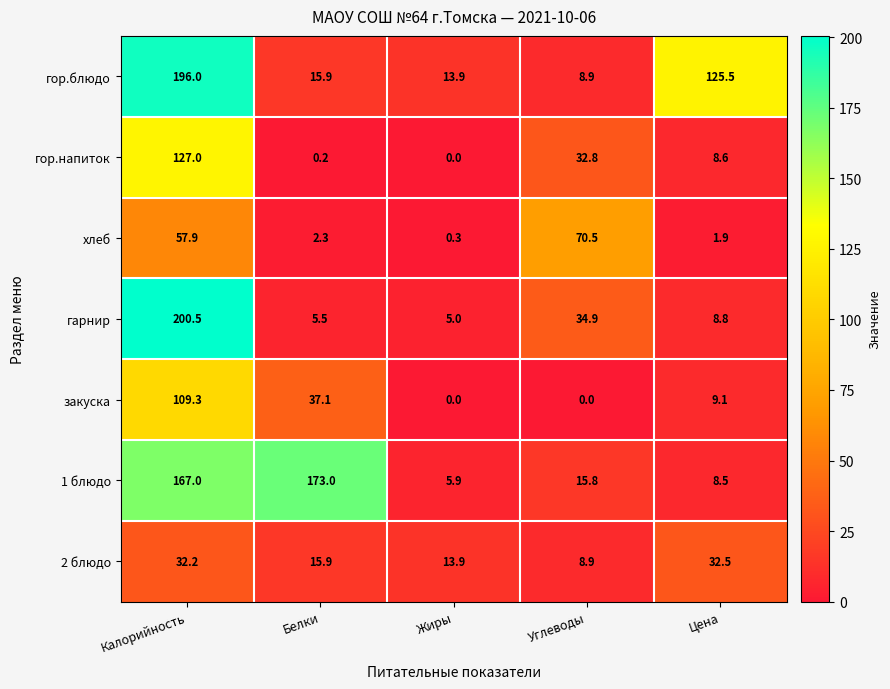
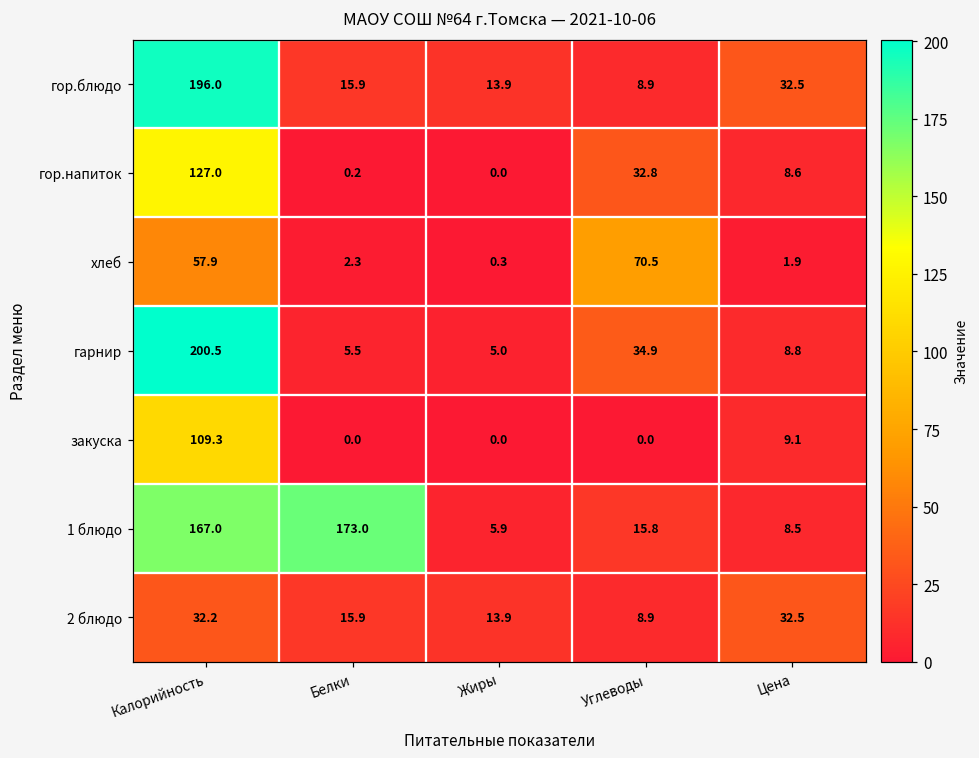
  {
    "гор.блюдо": {
      "Калорийность": 196.0,
      "Белки": 15.9,
      "Жиры": 13.9,
      "Углеводы": 8.9,
-     "Цена": 125.5
+     "Цена": 32.5
    },
    "гор.напиток": {
      "Калорийность": 127.0,
      "Белки": 0.2,
      "Жиры": 0.0,
      "Углеводы": 32.8,
      "Цена": 8.6
    },
    "хлеб": {
      "Калорийность": 57.9,
      "Белки": 2.3,
      "Жиры": 0.3,
      "Углеводы": 70.5,
      "Цена": 1.9
    },
    "гарнир": {
      "Калорийность": 200.5,
      "Белки": 5.5,
      "Жиры": 5.0,
      "Углеводы": 34.9,
      "Цена": 8.8
    },
    "закуска": {
      "Калорийность": 109.3,
-     "Белки": 37.1,
+     "Белки": 0.0,
      "Жиры": 0.0,
      "Углеводы": 0.0,
      "Цена": 9.1
    },
    "1 блюдо": {
      "Калорийность": 167.0,
      "Белки": 173.0,
      "Жиры": 5.9,
      "Углеводы": 15.8,
      "Цена": 8.5
    },
    "2 блюдо": {
      "Калорийность": 32.2,
      "Белки": 15.9,
      "Жиры": 13.9,
      "Углеводы": 8.9,
      "Цена": 32.5
    }
  }
